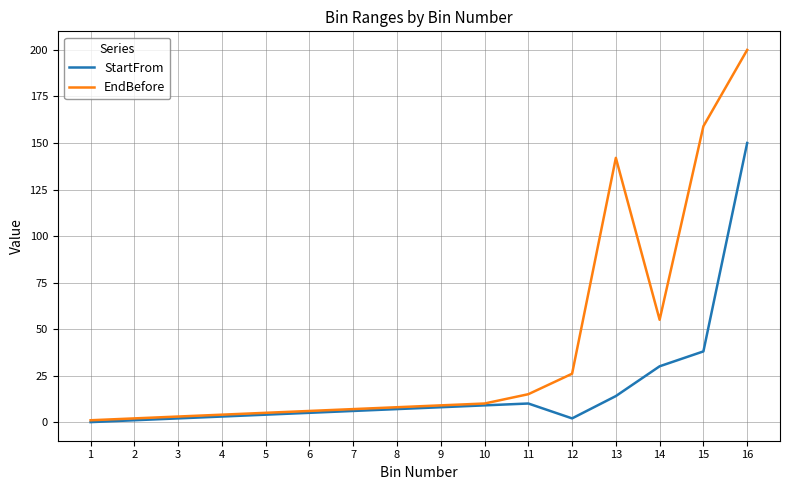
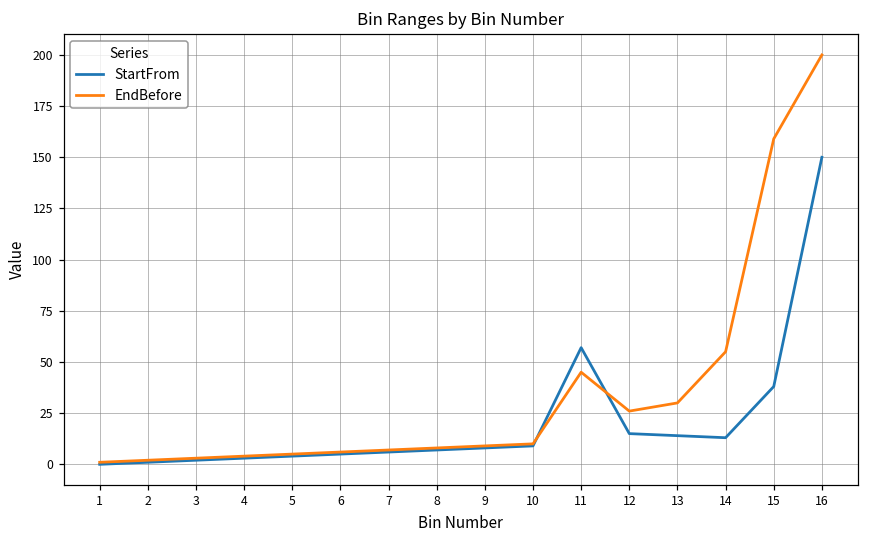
  {
    "StartFrom": {
-     "11": 10,
-     "12": 2,
+     "11": 57,
+     "12": 15,
      "13": 14,
-     "14": 30,
+     "14": 13,
      "15": 38,
      "16": 150
    },
    "EndBefore": {
-     "11": 15,
+     "11": 45,
      "12": 26,
-     "13": 142,
+     "13": 30,
      "14": 55,
      "15": 159,
      "16": 200
    }
  }
